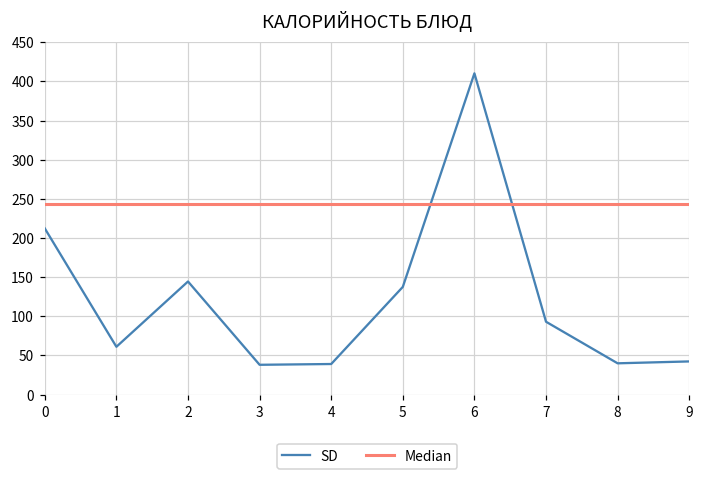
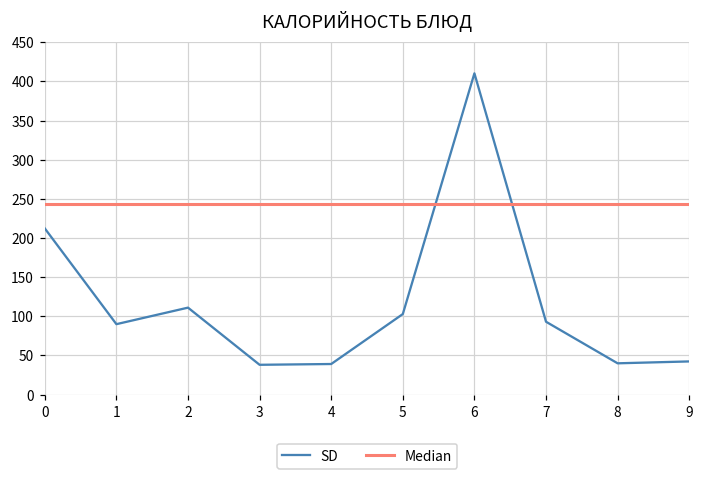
  {
    "SD": {
      "0": 210,
-     "1": 60,
-     "2": 140,
+     "1": 90,
+     "2": 110,
      "3": 40,
      "4": 40,
-     "5": 140,
+     "5": 100,
      "6": 410,
      "7": 90,
      "8": 40,
      "9": 40
    },
    "Median": {
      "0": 240,
      "1": 240,
      "2": 240,
      "3": 240,
      "4": 240,
      "5": 240,
      "6": 240,
      "7": 240,
      "8": 240,
      "9": 240
    }
  }
